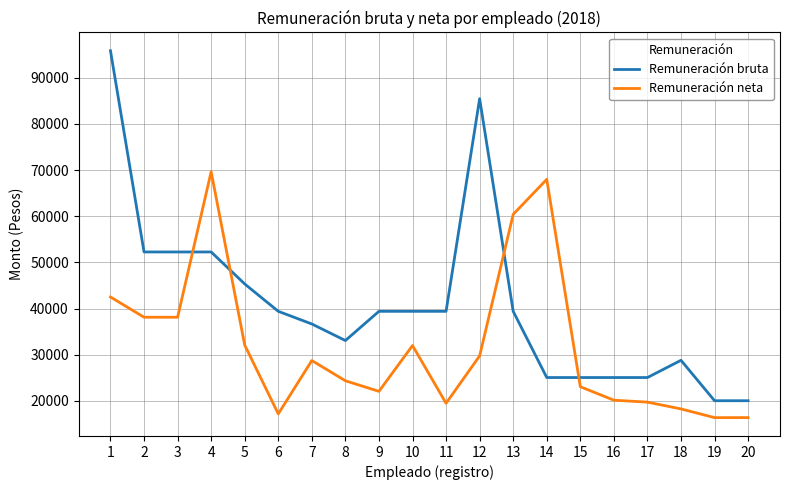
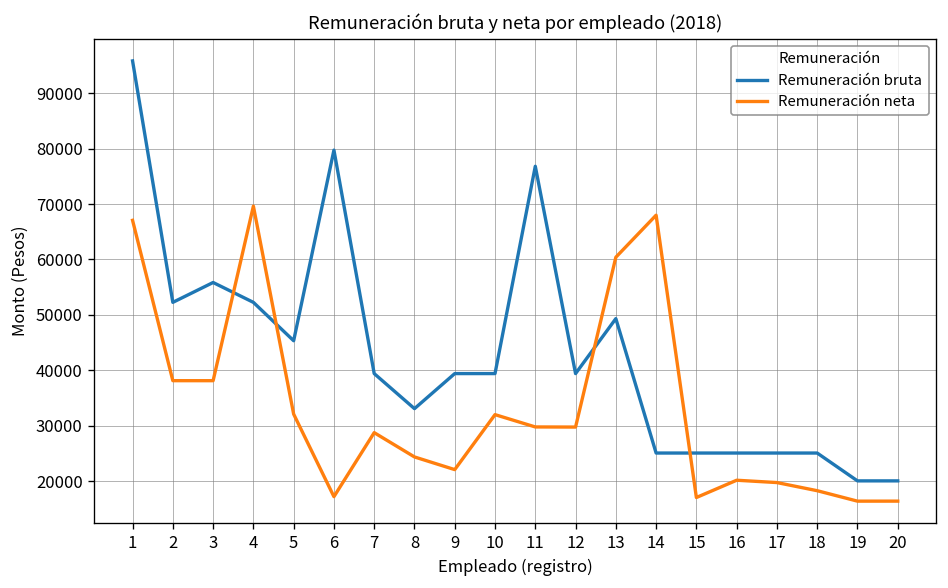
  {
    "Remuneración bruta": {
      "1": 96000,
      "2": 52000,
-     "3": 52000,
+     "3": 56000,
      "4": 52000,
      "5": 45000,
-     "6": 39000,
-     "7": 37000,
+     "6": 80000,
+     "7": 39000,
      "8": 33000,
      "9": 39000,
      "10": 39000,
-     "11": 39000,
-     "12": 85000,
-     "13": 39000,
+     "11": 77000,
+     "12": 39000,
+     "13": 49000,
      "14": 25000,
      "15": 25000,
      "16": 25000,
      "17": 25000,
-     "18": 29000,
+     "18": 25000,
      "19": 20000,
      "20": 20000
    },
    "Remuneración neta": {
-     "1": 43000,
+     "1": 67000,
      "2": 38000,
      "3": 38000,
      "4": 70000,
      "5": 32000,
      "6": 17000,
      "7": 29000,
      "8": 24000,
      "9": 22000,
      "10": 32000,
-     "11": 19000,
+     "11": 30000,
      "12": 30000,
      "13": 60000,
      "14": 68000,
-     "15": 23000,
+     "15": 17000,
      "16": 20000,
      "17": 20000,
      "18": 18000,
      "19": 16000,
      "20": 16000
    }
  }
